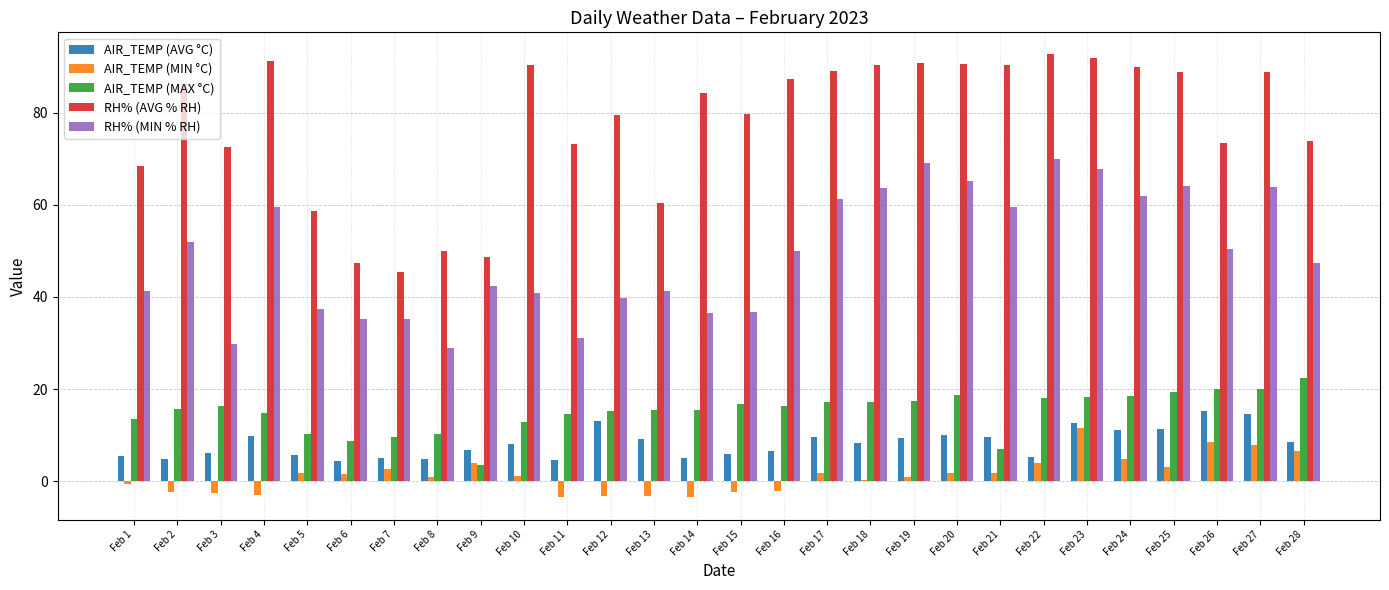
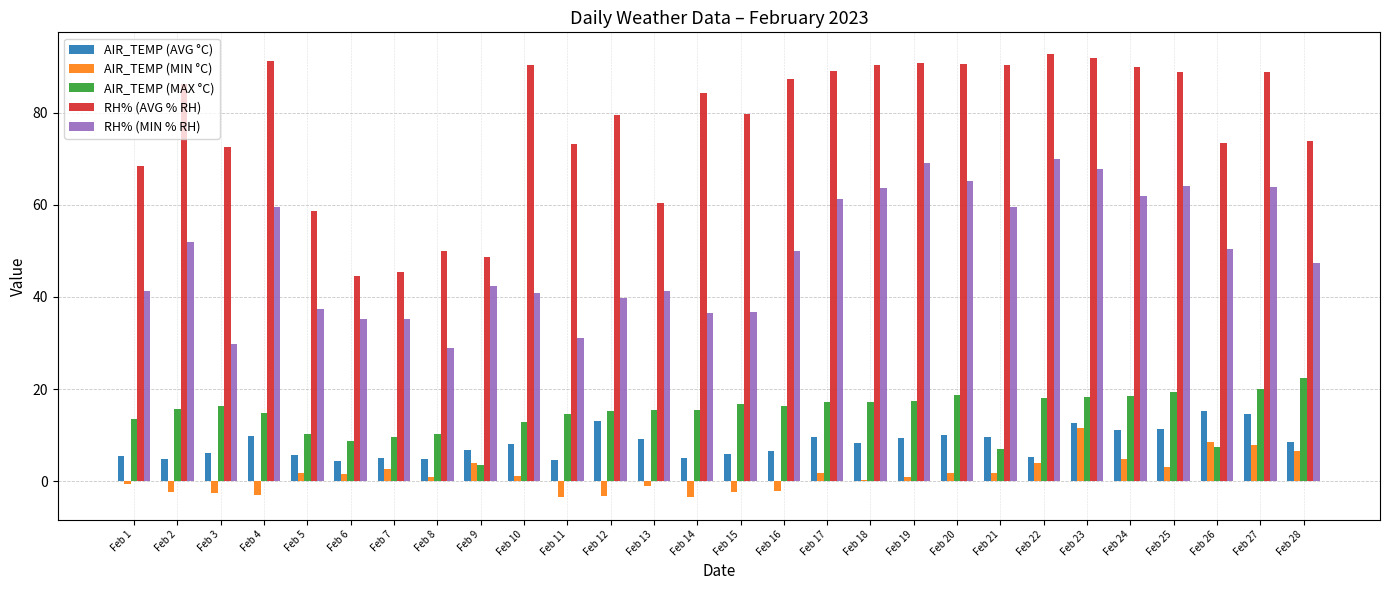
  {
    "AIR_TEMP (AVG °C)": {
      "Feb 1": 5,
      "Feb 2": 5,
      "Feb 3": 6,
      "Feb 4": 10,
      "Feb 5": 6,
      "Feb 6": 4,
      "Feb 7": 5,
      "Feb 8": 5,
      "Feb 9": 7,
      "Feb 10": 8,
      "Feb 11": 5,
      "Feb 12": 13,
      "Feb 13": 9,
      "Feb 14": 5,
      "Feb 15": 6,
      "Feb 16": 7,
      "Feb 17": 10,
      "Feb 18": 8,
      "Feb 19": 9,
      "Feb 20": 10,
      "Feb 21": 10,
      "Feb 22": 5,
      "Feb 23": 13,
      "Feb 24": 11,
      "Feb 25": 11,
      "Feb 26": 15,
      "Feb 27": 15,
      "Feb 28": 9
    },
    "AIR_TEMP (MIN °C)": {
      "Feb 1": -1,
      "Feb 2": -2,
      "Feb 3": -3,
      "Feb 4": -3,
      "Feb 5": 2,
      "Feb 6": 2,
      "Feb 7": 3,
      "Feb 8": 1,
      "Feb 9": 4,
      "Feb 10": 1,
      "Feb 11": -3,
      "Feb 12": -3,
-     "Feb 13": -3,
+     "Feb 13": -1,
      "Feb 14": -4,
      "Feb 15": -2,
      "Feb 16": -2,
      "Feb 17": 2,
      "Feb 19": 1,
      "Feb 20": 2,
      "Feb 21": 2,
      "Feb 22": 4,
      "Feb 23": 12,
      "Feb 24": 5,
      "Feb 25": 3,
      "Feb 26": 9,
      "Feb 27": 8,
      "Feb 28": 7
    },
    "AIR_TEMP (MAX °C)": {
      "Feb 1": 14,
      "Feb 2": 16,
      "Feb 3": 16,
      "Feb 4": 15,
      "Feb 5": 10,
      "Feb 6": 9,
      "Feb 7": 10,
      "Feb 8": 10,
      "Feb 9": 4,
      "Feb 10": 13,
      "Feb 11": 15,
      "Feb 12": 15,
      "Feb 13": 15,
      "Feb 14": 15,
      "Feb 15": 17,
      "Feb 16": 16,
      "Feb 17": 17,
      "Feb 18": 17,
      "Feb 19": 17,
      "Feb 20": 19,
      "Feb 21": 7,
      "Feb 22": 18,
      "Feb 23": 18,
      "Feb 24": 19,
      "Feb 25": 19,
-     "Feb 26": 20,
+     "Feb 26": 7,
      "Feb 27": 20,
      "Feb 28": 22
    },
    "RH% (AVG % RH)": {
      "Feb 1": 69,
      "Feb 3": 73,
      "Feb 4": 91,
      "Feb 5": 59,
-     "Feb 6": 47,
+     "Feb 6": 45,
      "Feb 7": 45,
      "Feb 8": 50,
      "Feb 9": 49,
      "Feb 10": 90,
      "Feb 11": 73,
      "Feb 12": 80,
      "Feb 13": 60,
      "Feb 14": 84,
      "Feb 15": 80,
      "Feb 16": 87,
      "Feb 17": 89,
      "Feb 18": 90,
      "Feb 19": 91,
      "Feb 20": 91,
      "Feb 21": 90,
      "Feb 22": 93,
      "Feb 23": 92,
      "Feb 24": 90,
      "Feb 25": 89,
      "Feb 26": 74,
      "Feb 27": 89,
      "Feb 28": 74
    },
    "RH% (MIN % RH)": {
      "Feb 1": 41,
      "Feb 2": 52,
      "Feb 3": 30,
      "Feb 4": 60,
      "Feb 5": 37,
      "Feb 6": 35,
      "Feb 7": 35,
      "Feb 8": 29,
      "Feb 9": 42,
      "Feb 10": 41,
      "Feb 11": 31,
      "Feb 12": 40,
      "Feb 13": 41,
      "Feb 14": 37,
      "Feb 15": 37,
      "Feb 16": 50,
      "Feb 17": 61,
      "Feb 18": 64,
      "Feb 19": 69,
      "Feb 20": 65,
      "Feb 21": 59,
      "Feb 22": 70,
      "Feb 23": 68,
      "Feb 24": 62,
      "Feb 25": 64,
      "Feb 26": 50,
      "Feb 27": 64,
      "Feb 28": 47
    }
  }
